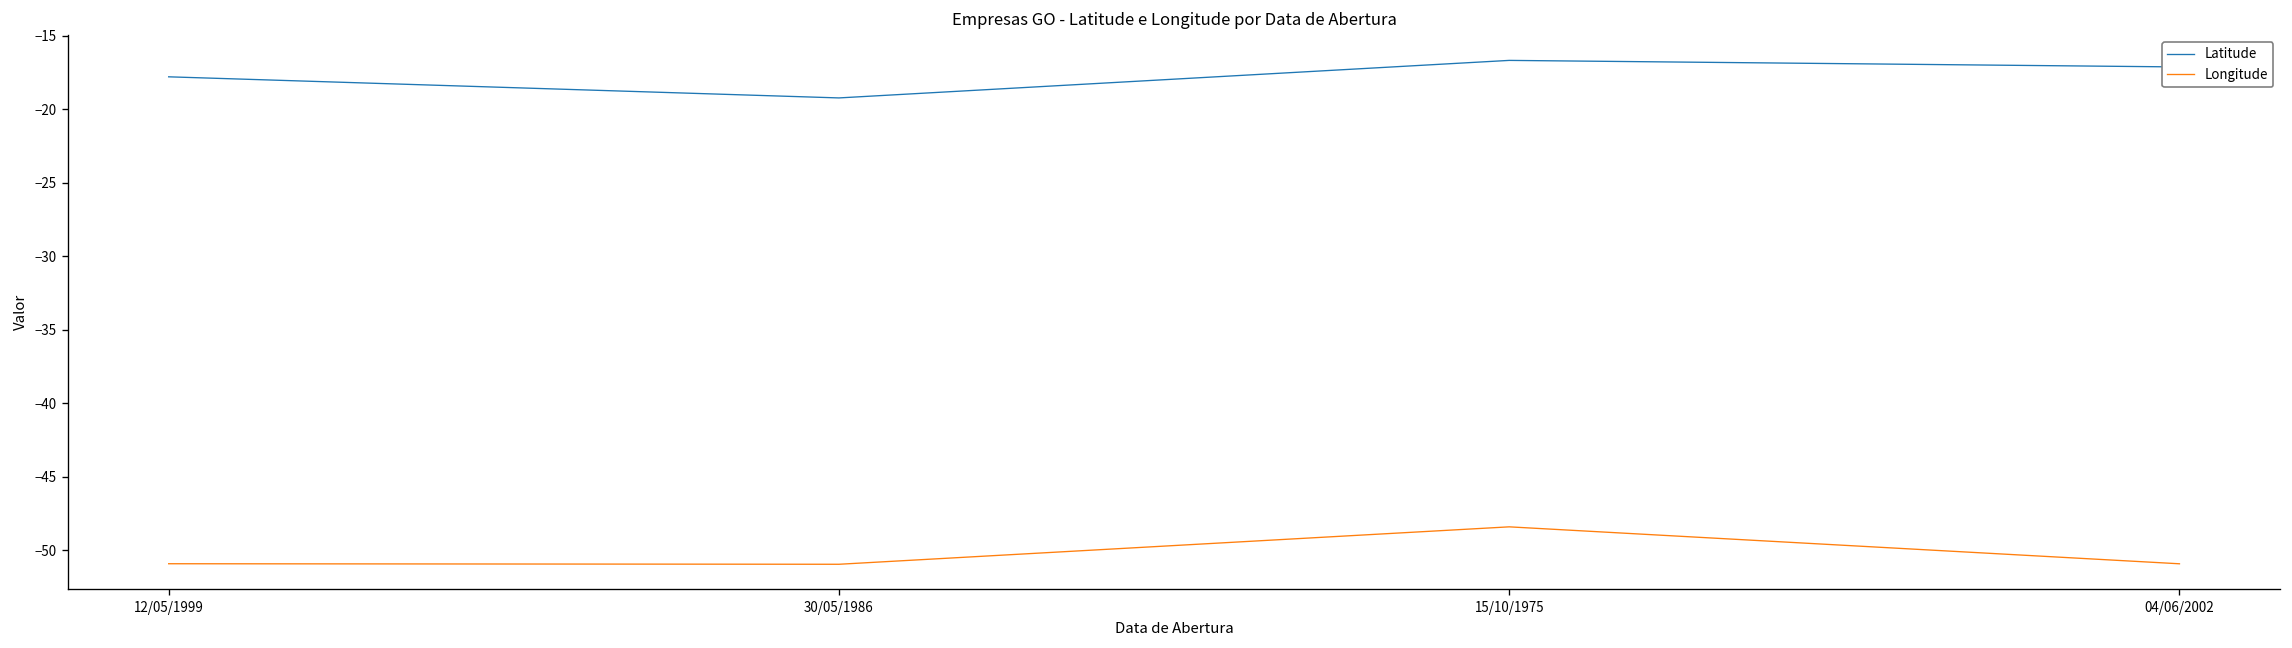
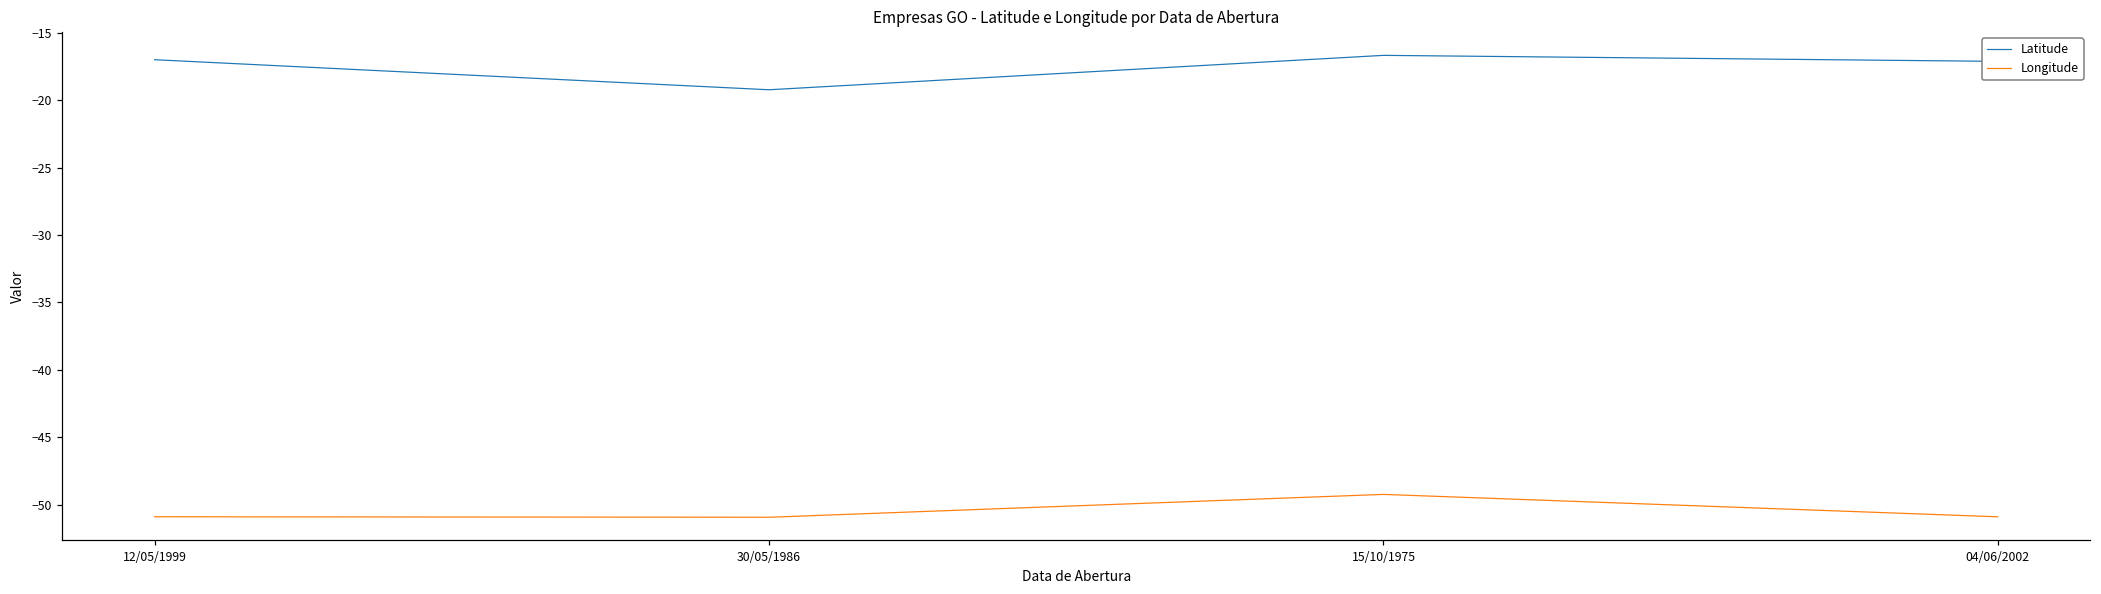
  {
    "Latitude": {
-     "12/05/1999": -17.8,
+     "12/05/1999": -17.0,
      "30/05/1986": -19.2,
      "15/10/1975": -16.7
    },
    "Longitude": {
      "12/05/1999": -50.9,
      "30/05/1986": -50.9,
-     "15/10/1975": -48.4,
+     "15/10/1975": -49.2,
      "04/06/2002": -50.9
    }
  }
